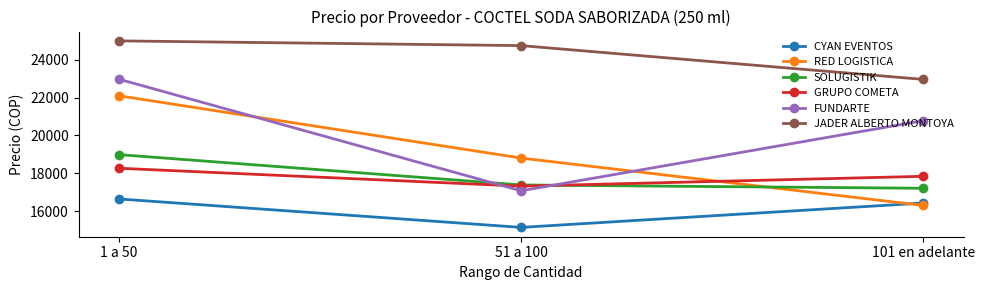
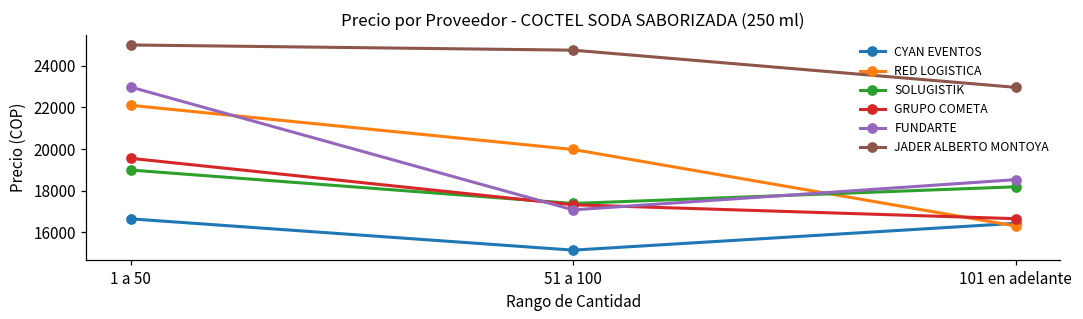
  {
    "CYAN EVENTOS": {
      "1 a 50": 16600,
      "51 a 100": 15100
    },
    "RED LOGISTICA": {
      "1 a 50": 22100,
-     "51 a 100": 18800
+     "51 a 100": 20000
    },
    "SOLUGISTIK": {
      "1 a 50": 19000,
-     "101 en adelante": 17200
+     "101 en adelante": 18200
    },
    "GRUPO COMETA": {
-     "1 a 50": 18300,
-     "101 en adelante": 17800
+     "1 a 50": 19600,
+     "101 en adelante": 16700
    },
    "FUNDARTE": {
      "1 a 50": 23000,
      "51 a 100": 17100,
-     "101 en adelante": 20800
+     "101 en adelante": 18500
    },
    "JADER ALBERTO MONTOYA": {
      "1 a 50": 25000,
      "51 a 100": 24800,
      "101 en adelante": 23000
    }
  }
